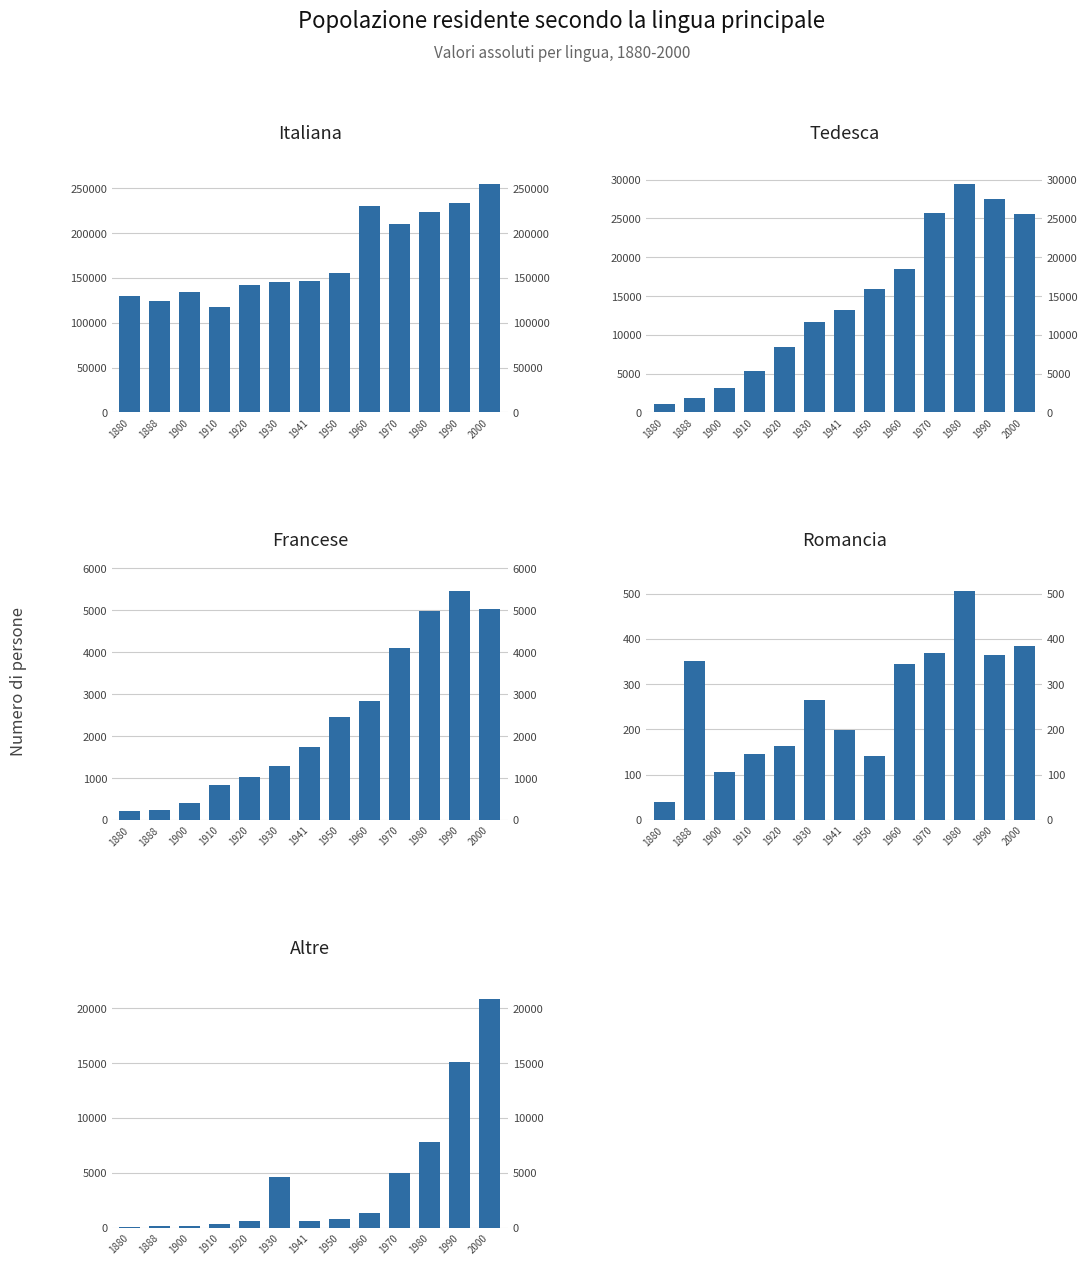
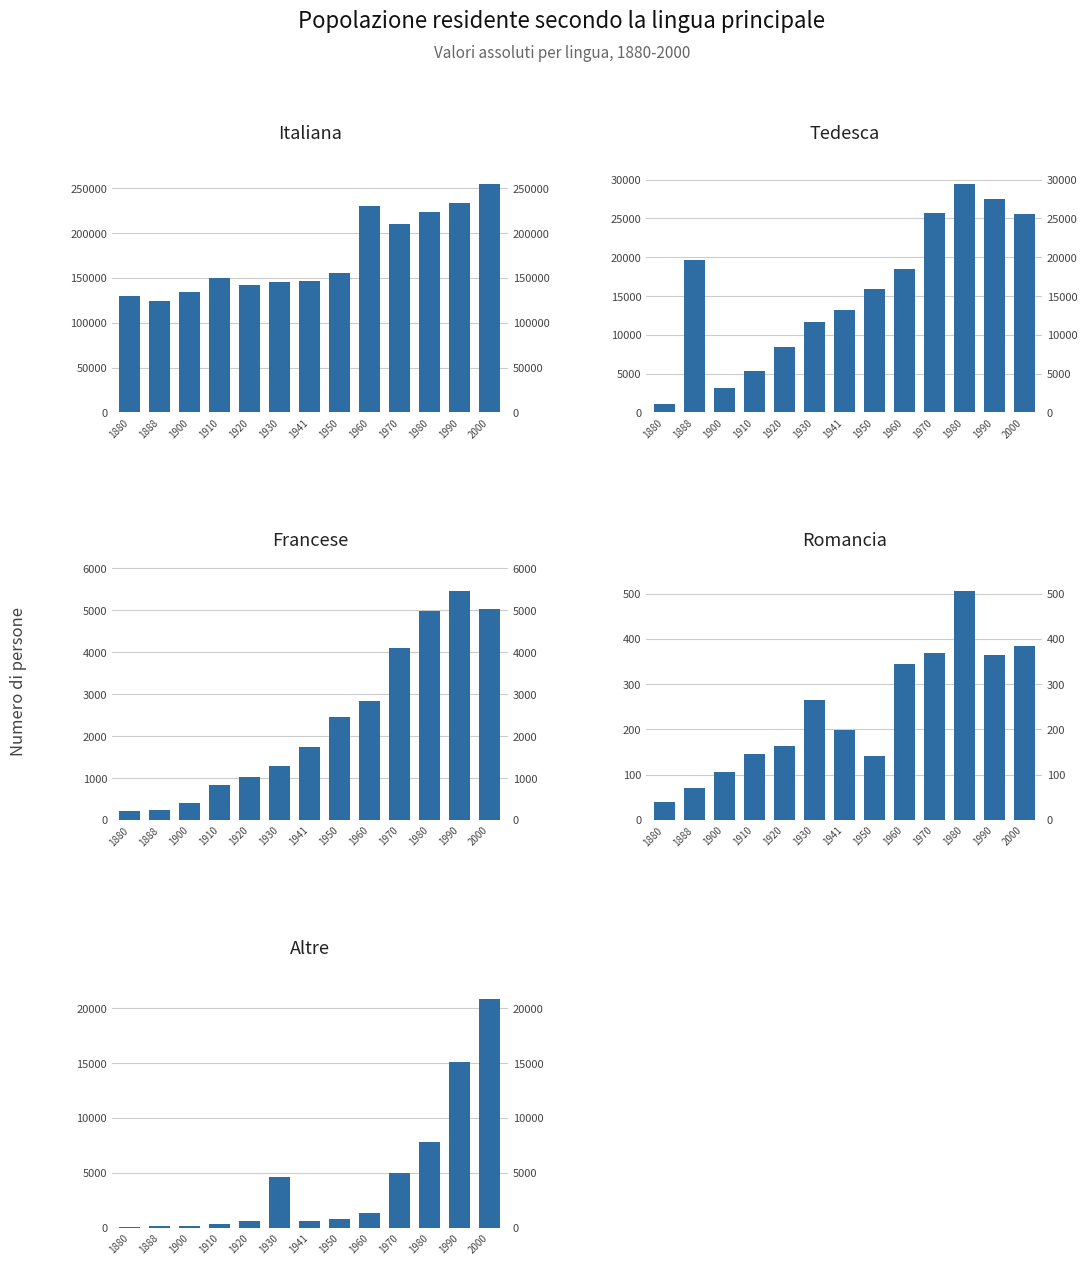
  {
    "Italiana": {
      "1880": 130000,
      "1888": 120000,
      "1900": 130000,
-     "1910": 120000,
+     "1910": 150000,
      "1920": 140000,
      "1930": 150000,
      "1941": 150000,
      "1950": 160000,
      "1960": 230000,
      "1970": 210000,
      "1980": 220000,
      "1990": 230000,
      "2000": 250000
    },
    "Tedesca": {
      "1880": 1000,
-     "1888": 2000,
+     "1888": 20000,
      "1900": 3000,
      "1910": 5000,
      "1920": 8000,
      "1930": 12000,
      "1941": 13000,
      "1950": 16000,
      "1960": 18000,
      "1970": 26000,
      "1980": 29000,
      "1990": 28000,
      "2000": 26000
    },
    "Francese": {
      "1880": 200,
      "1888": 200,
      "1900": 400,
      "1910": 800,
      "1920": 1000,
      "1930": 1300,
      "1941": 1700,
      "1950": 2500,
      "1960": 2800,
      "1970": 4100,
      "1980": 5000,
      "1990": 5500,
      "2000": 5000
    },
    "Romancia": {
      "1880": 40,
-     "1888": 350,
+     "1888": 70,
      "1900": 110,
      "1910": 150,
      "1920": 160,
      "1930": 260,
      "1941": 200,
      "1950": 140,
      "1960": 340,
      "1970": 370,
      "1980": 510,
      "1990": 370,
      "2000": 380
    },
    "Altre": {
      "1910": 400,
      "1920": 600,
      "1930": 4700,
      "1941": 600,
      "1950": 800,
      "1960": 1400,
      "1970": 5000,
      "1980": 7800,
      "1990": 15100,
      "2000": 20900
    }
  }
